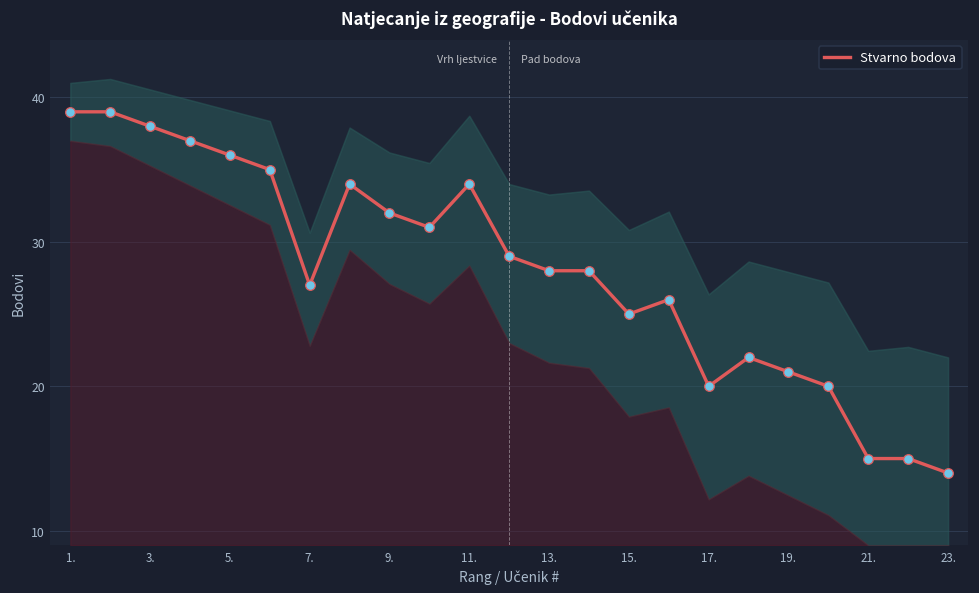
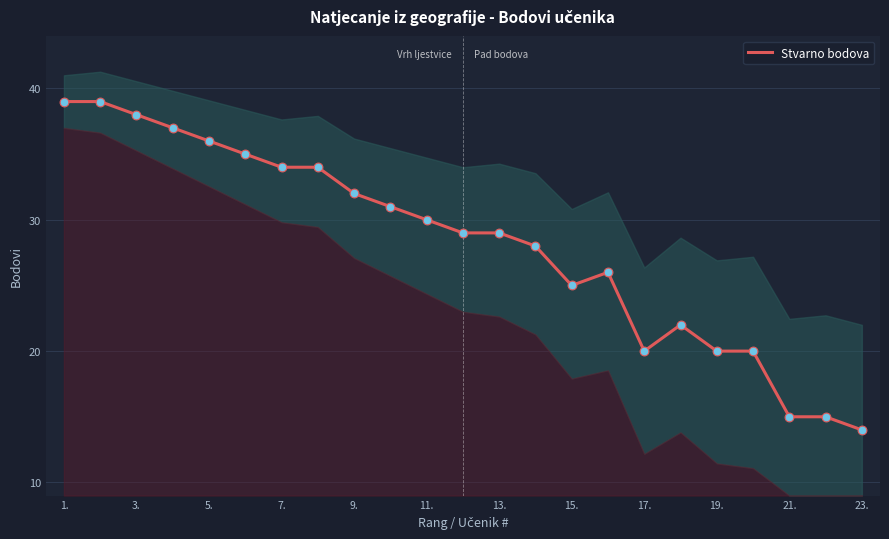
  {
    "Stvarno bodova": {
      "1.": 39,
      "3.": 38,
      "5.": 36,
-     "7.": 27,
+     "7.": 34,
      "9.": 32,
-     "11.": 34,
-     "13.": 28,
+     "11.": 30,
+     "13.": 29,
      "15.": 25,
      "17.": 20,
-     "19.": 21,
+     "19.": 20,
      "21.": 15,
      "23.": 14
    }
  }
